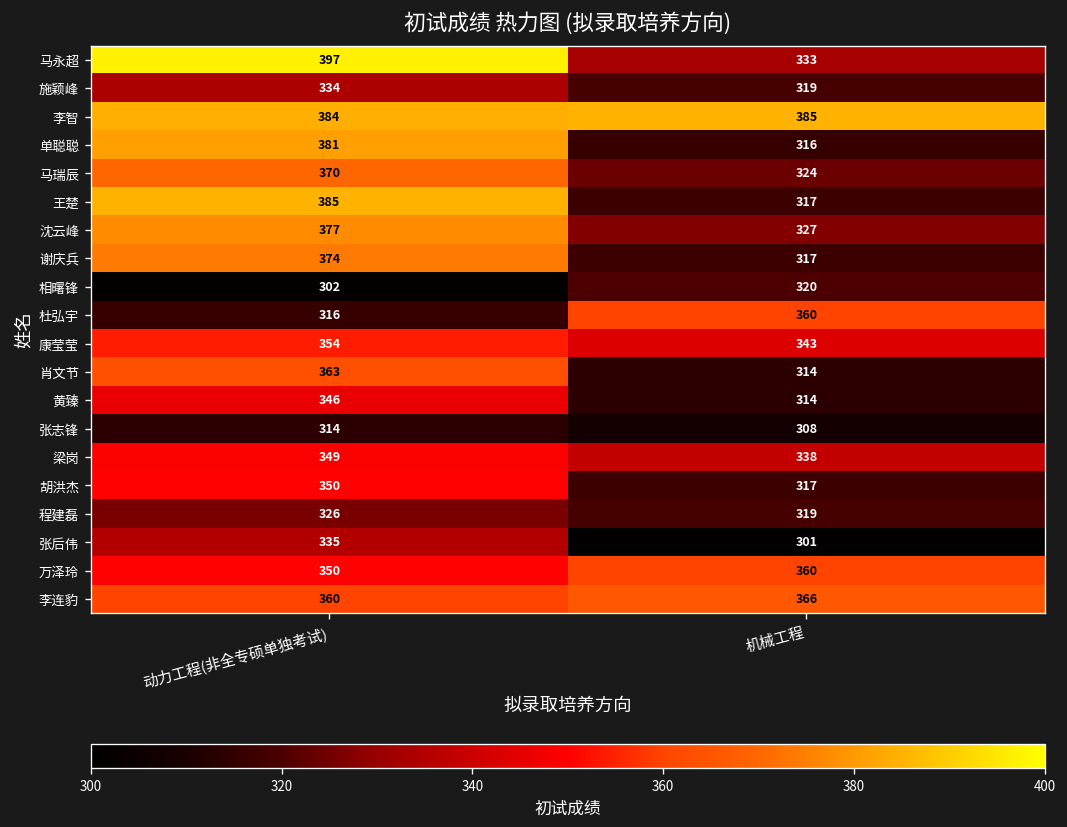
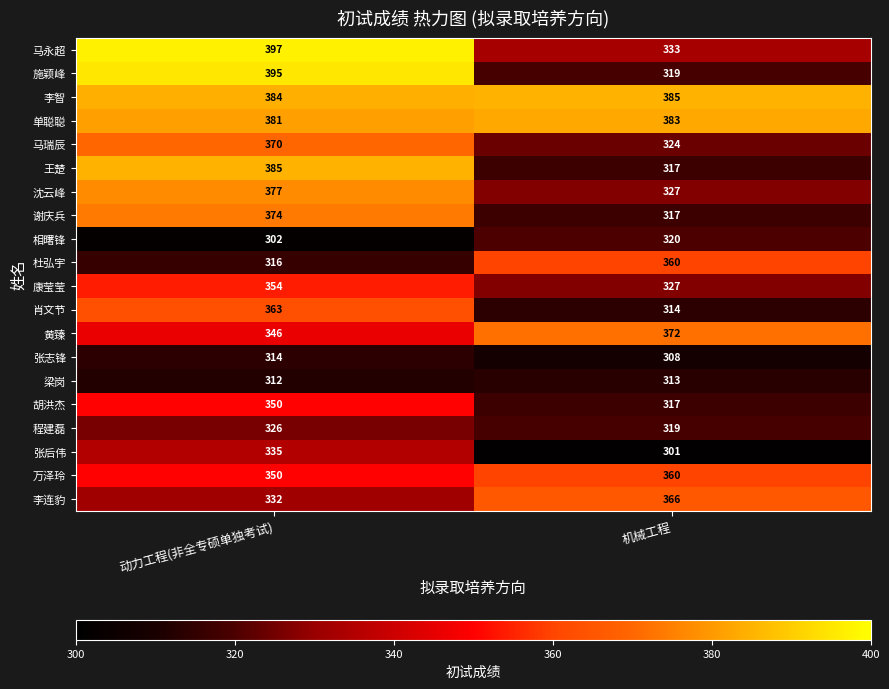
  {
    "马永超": {
      "动力工程(非全专硕单独考试)": 397,
      "机械工程": 333
    },
    "施颖峰": {
-     "动力工程(非全专硕单独考试)": 334,
+     "动力工程(非全专硕单独考试)": 395,
      "机械工程": 319
    },
    "李智": {
      "动力工程(非全专硕单独考试)": 384,
      "机械工程": 385
    },
    "单聪聪": {
      "动力工程(非全专硕单独考试)": 381,
-     "机械工程": 316
+     "机械工程": 383
    },
    "马瑞辰": {
      "动力工程(非全专硕单独考试)": 370,
      "机械工程": 324
    },
    "王楚": {
      "动力工程(非全专硕单独考试)": 385,
      "机械工程": 317
    },
    "沈云峰": {
      "动力工程(非全专硕单独考试)": 377,
      "机械工程": 327
    },
    "谢庆兵": {
      "动力工程(非全专硕单独考试)": 374,
      "机械工程": 317
    },
    "相曙锋": {
      "动力工程(非全专硕单独考试)": 302,
      "机械工程": 320
    },
    "杜弘宇": {
      "动力工程(非全专硕单独考试)": 316,
      "机械工程": 360
    },
    "康莹莹": {
      "动力工程(非全专硕单独考试)": 354,
-     "机械工程": 343
+     "机械工程": 327
    },
    "肖文节": {
      "动力工程(非全专硕单独考试)": 363,
      "机械工程": 314
    },
    "黄臻": {
      "动力工程(非全专硕单独考试)": 346,
-     "机械工程": 314
+     "机械工程": 372
    },
    "张志锋": {
      "动力工程(非全专硕单独考试)": 314,
      "机械工程": 308
    },
    "梁岗": {
-     "动力工程(非全专硕单独考试)": 349,
-     "机械工程": 338
+     "动力工程(非全专硕单独考试)": 312,
+     "机械工程": 313
    },
    "胡洪杰": {
      "动力工程(非全专硕单独考试)": 350,
      "机械工程": 317
    },
    "程建磊": {
      "动力工程(非全专硕单独考试)": 326,
      "机械工程": 319
    },
    "张后伟": {
      "动力工程(非全专硕单独考试)": 335,
      "机械工程": 301
    },
    "万泽玲": {
      "动力工程(非全专硕单独考试)": 350,
      "机械工程": 360
    },
    "李连豹": {
-     "动力工程(非全专硕单独考试)": 360,
+     "动力工程(非全专硕单独考试)": 332,
      "机械工程": 366
    }
  }
